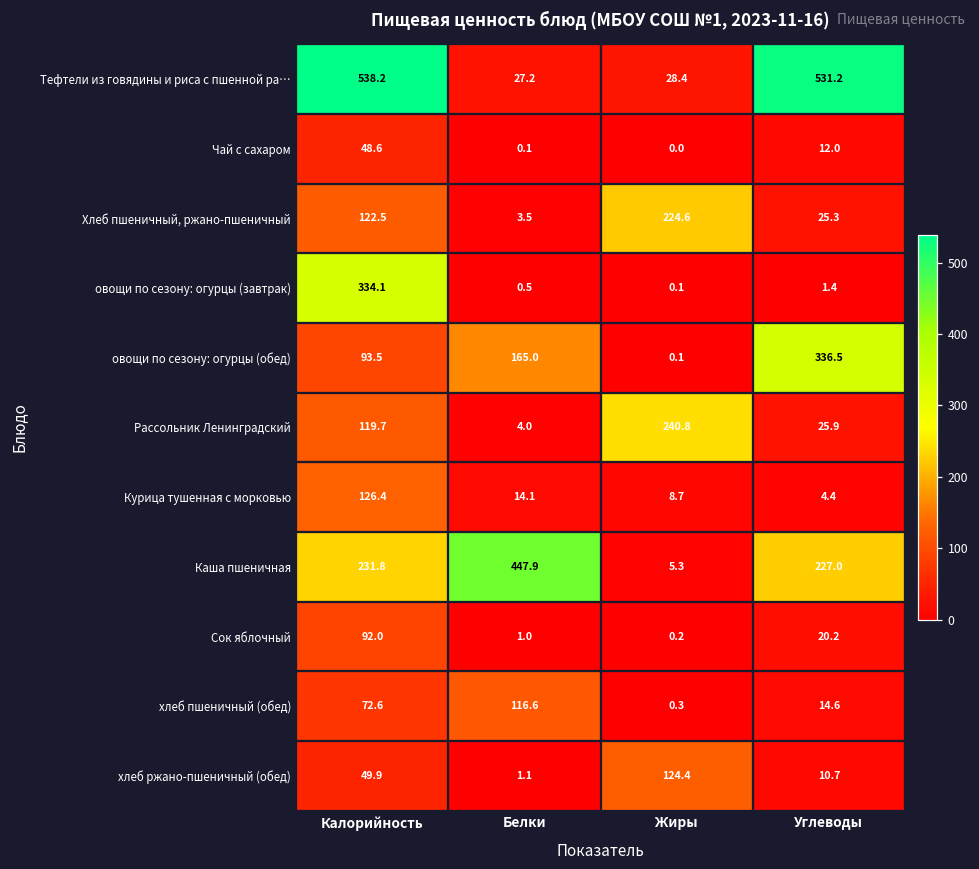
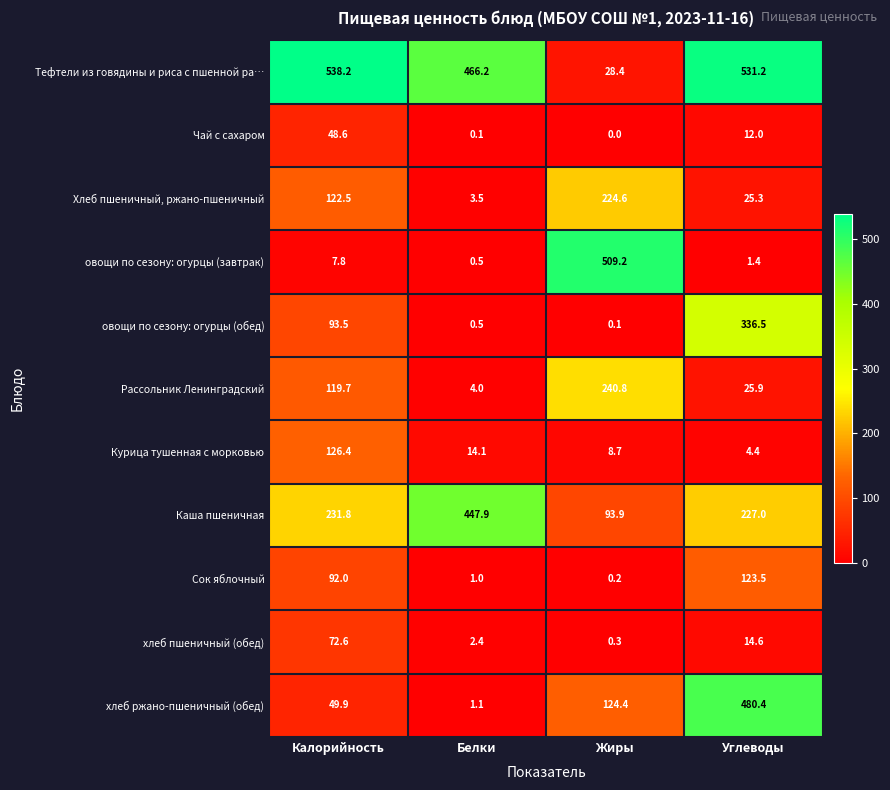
  {
    "Тефтели из говядины и риса с пшенной ра…": {
      "Калорийность": 538.2,
-     "Белки": 27.2,
+     "Белки": 466.2,
      "Жиры": 28.4,
      "Углеводы": 531.2
    },
    "Чай с сахаром": {
      "Калорийность": 48.6,
      "Белки": 0.1,
      "Жиры": 0.0,
      "Углеводы": 12.0
    },
    "Хлеб пшеничный, ржано-пшеничный": {
      "Калорийность": 122.5,
      "Белки": 3.5,
      "Жиры": 224.6,
      "Углеводы": 25.3
    },
    "овощи по сезону: огурцы (завтрак)": {
-     "Калорийность": 334.1,
+     "Калорийность": 7.8,
      "Белки": 0.5,
-     "Жиры": 0.1,
+     "Жиры": 509.2,
      "Углеводы": 1.4
    },
    "овощи по сезону: огурцы (обед)": {
      "Калорийность": 93.5,
-     "Белки": 165.0,
+     "Белки": 0.5,
      "Жиры": 0.1,
      "Углеводы": 336.5
    },
    "Рассольник Ленинградский": {
      "Калорийность": 119.7,
      "Белки": 4.0,
      "Жиры": 240.8,
      "Углеводы": 25.9
    },
    "Курица тушенная с морковью": {
      "Калорийность": 126.4,
      "Белки": 14.1,
      "Жиры": 8.7,
      "Углеводы": 4.4
    },
    "Каша пшеничная": {
      "Калорийность": 231.8,
      "Белки": 447.9,
-     "Жиры": 5.3,
+     "Жиры": 93.9,
      "Углеводы": 227.0
    },
    "Сок яблочный": {
      "Калорийность": 92.0,
      "Белки": 1.0,
      "Жиры": 0.2,
-     "Углеводы": 20.2
+     "Углеводы": 123.5
    },
    "хлеб пшеничный (обед)": {
      "Калорийность": 72.6,
-     "Белки": 116.6,
+     "Белки": 2.4,
      "Жиры": 0.3,
      "Углеводы": 14.6
    },
    "хлеб ржано-пшеничный (обед)": {
      "Калорийность": 49.9,
      "Белки": 1.1,
      "Жиры": 124.4,
-     "Углеводы": 10.7
+     "Углеводы": 480.4
    }
  }
